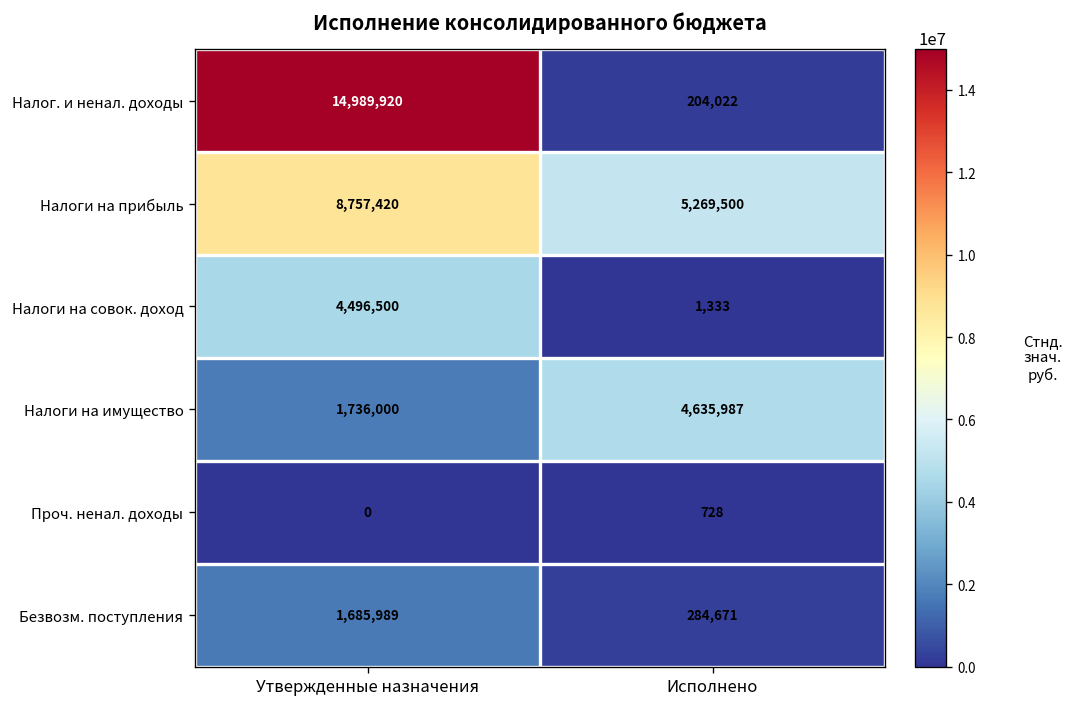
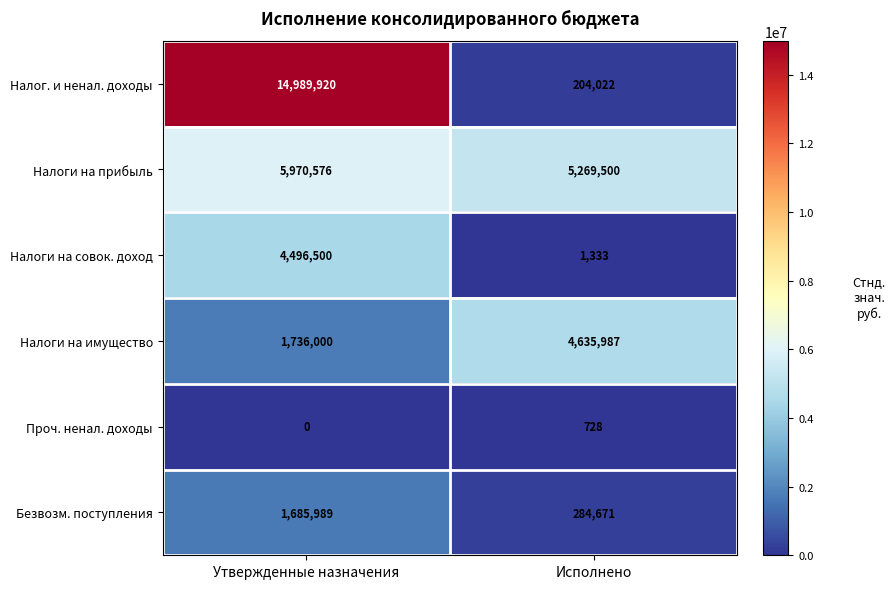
  {
    "Налог. и ненал. доходы": {
      "Утвержденные назначения": "14,989,920",
      "Исполнено": "204,022"
    },
    "Налоги на прибыль": {
-     "Утвержденные назначения": "8,757,420",
+     "Утвержденные назначения": "5,970,576",
      "Исполнено": "5,269,500"
    },
    "Налоги на совок. доход": {
      "Утвержденные назначения": "4,496,500",
      "Исполнено": "1,333"
    },
    "Налоги на имущество": {
      "Утвержденные назначения": "1,736,000",
      "Исполнено": "4,635,987"
    },
    "Проч. ненал. доходы": {
      "Утвержденные назначения": "0",
      "Исполнено": "728"
    },
    "Безвозм. поступления": {
      "Утвержденные назначения": "1,685,989",
      "Исполнено": "284,671"
    }
  }
